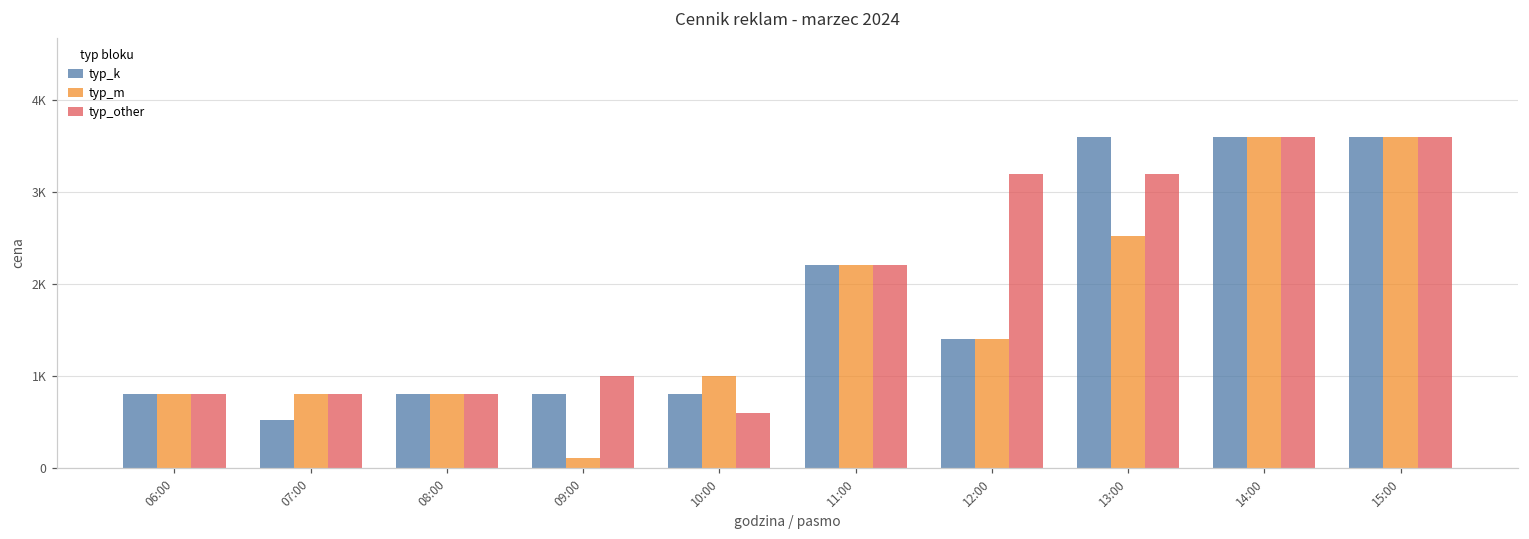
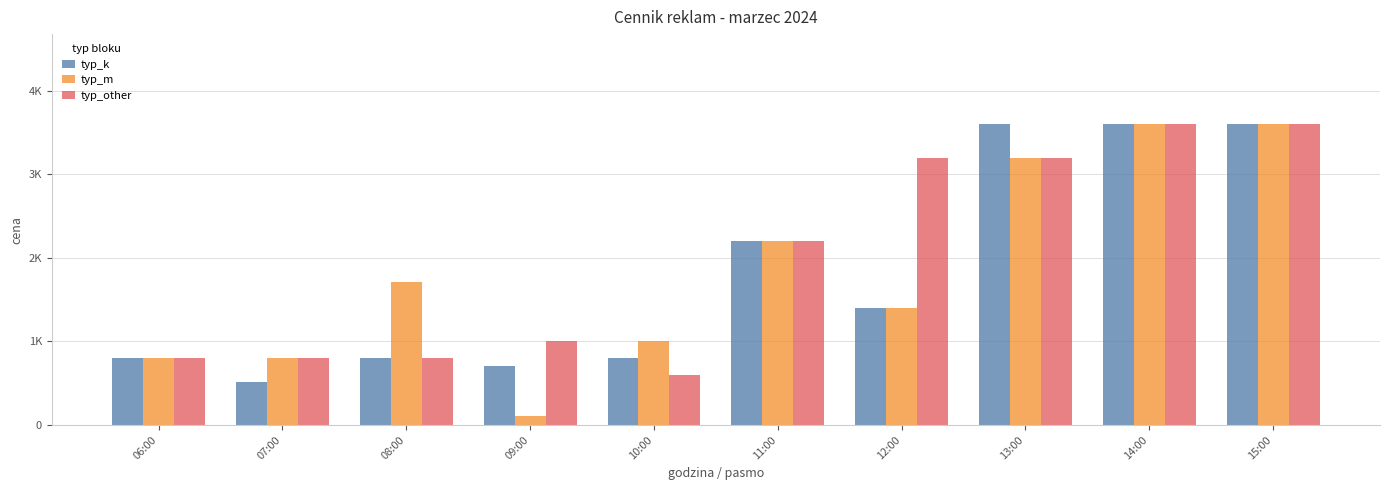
  {
    "typ_k": {
      "06:00": 800,
      "07:00": 500,
      "08:00": 800,
-     "09:00": 800,
+     "09:00": 700,
      "10:00": 800,
      "11:00": 2200,
      "12:00": 1400,
      "13:00": 3600,
      "14:00": 3600,
      "15:00": 3600
    },
    "typ_m": {
      "06:00": 800,
      "07:00": 800,
-     "08:00": 800,
+     "08:00": 1700,
      "09:00": 100,
      "10:00": 1000,
      "11:00": 2200,
      "12:00": 1400,
-     "13:00": 2500,
+     "13:00": 3200,
      "14:00": 3600,
      "15:00": 3600
    },
    "typ_other": {
      "06:00": 800,
      "07:00": 800,
      "08:00": 800,
      "09:00": 1000,
      "10:00": 600,
      "11:00": 2200,
      "12:00": 3200,
      "13:00": 3200,
      "14:00": 3600,
      "15:00": 3600
    }
  }
